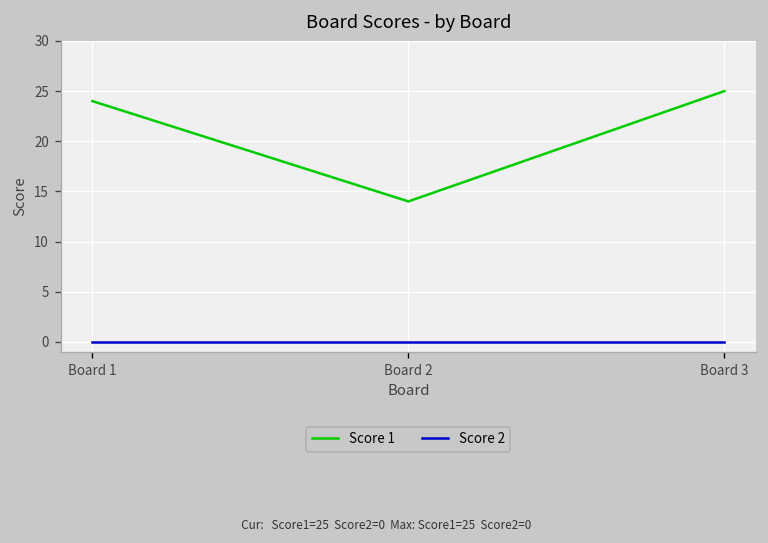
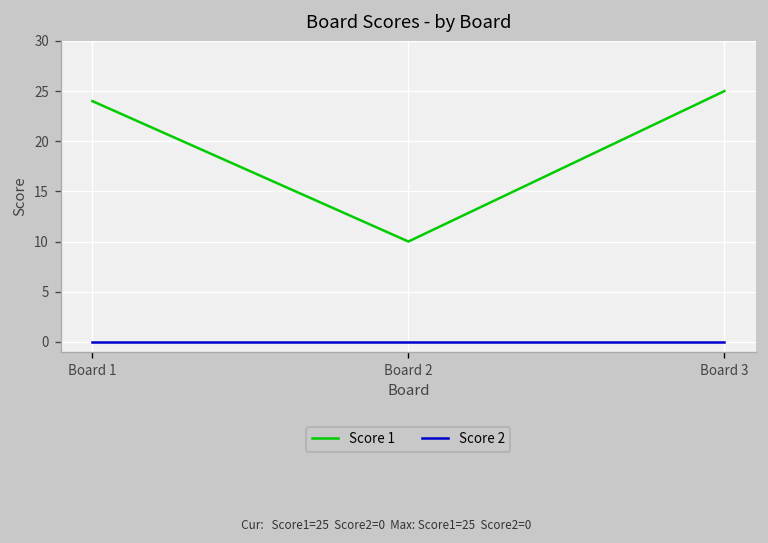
  {
    "Score 1": {
      "Board 1": 24,
-     "Board 2": 14,
+     "Board 2": 10,
      "Board 3": 25
    },
    "Score 2": {
      "Board 1": 0,
      "Board 2": 0,
      "Board 3": 0
    }
  }
